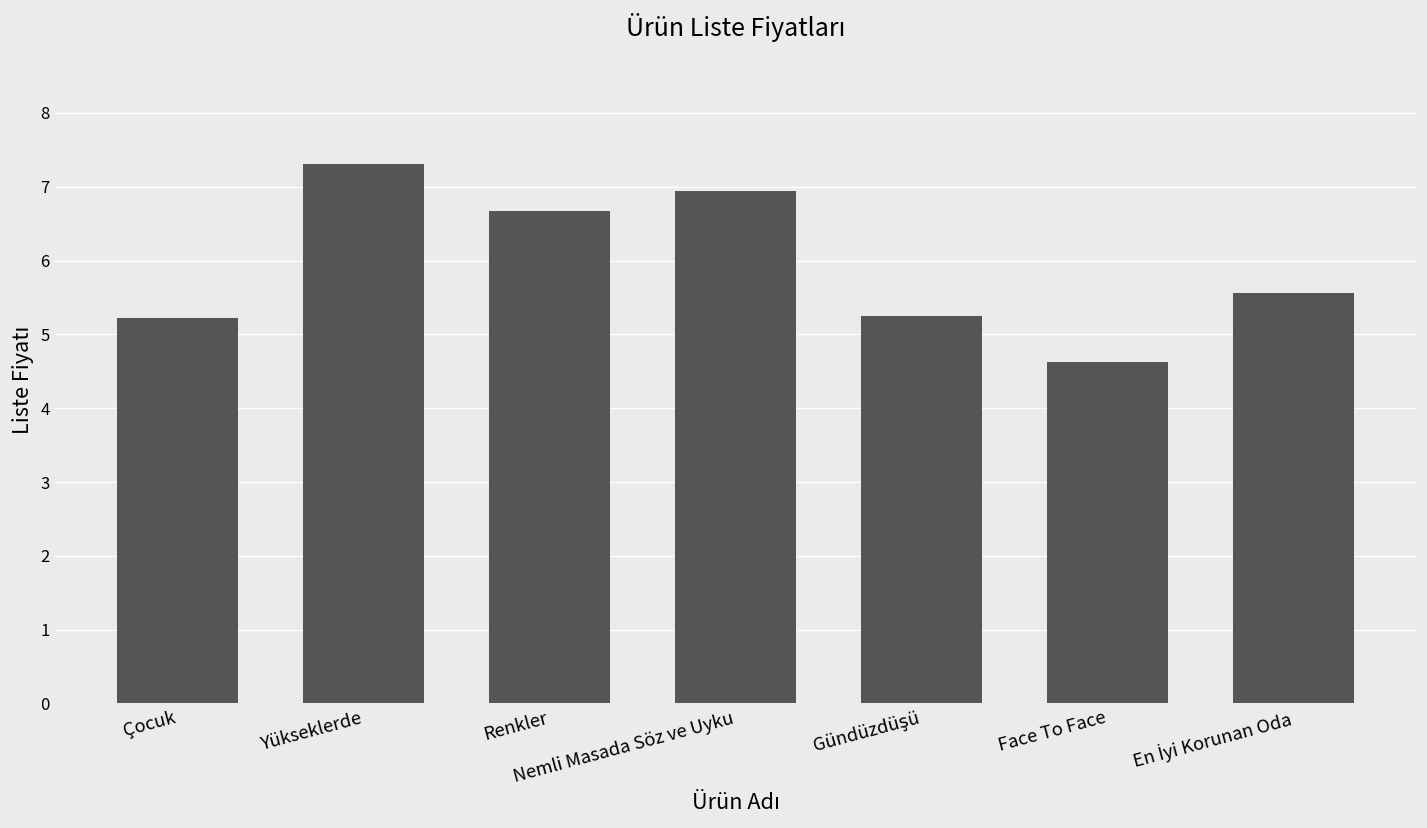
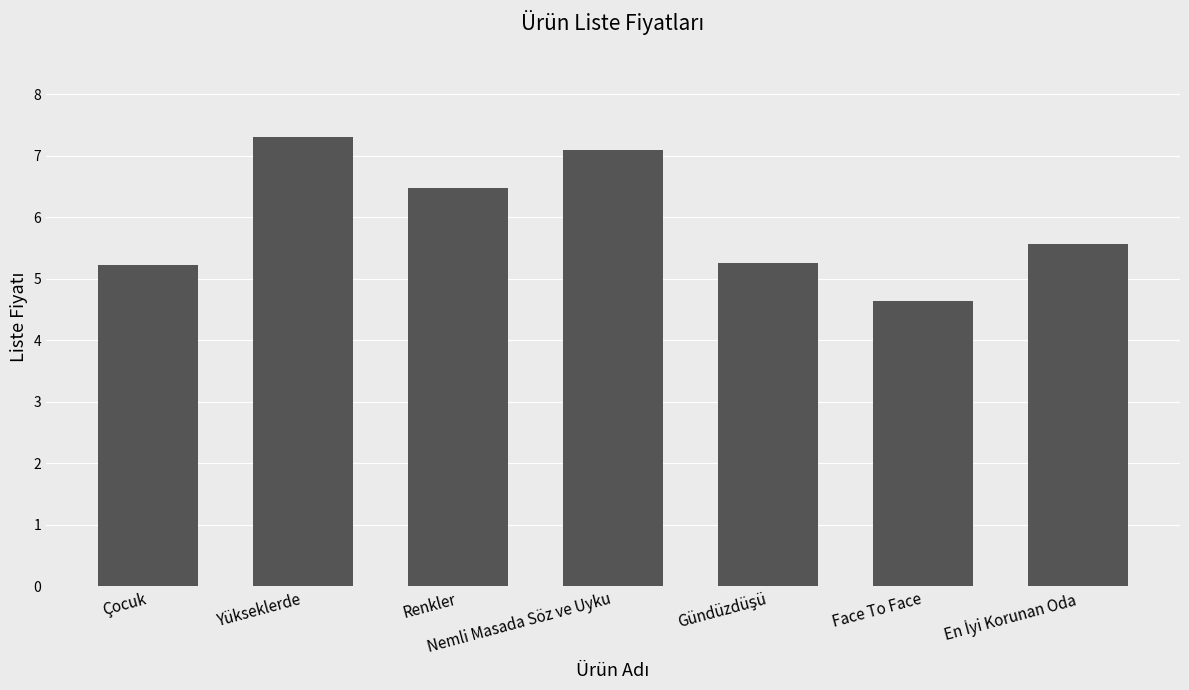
  {
    "Çocuk": 5.2,
    "Yükseklerde": 7.3,
-   "Renkler": 6.7,
-   "Nemli Masada Söz ve Uyku": 6.9,
+   "Renkler": 6.5,
+   "Nemli Masada Söz ve Uyku": 7.1,
    "Gündüzdüşü": 5.3,
    "Face To Face": 4.6,
    "En İyi Korunan Oda": 5.6
  }
